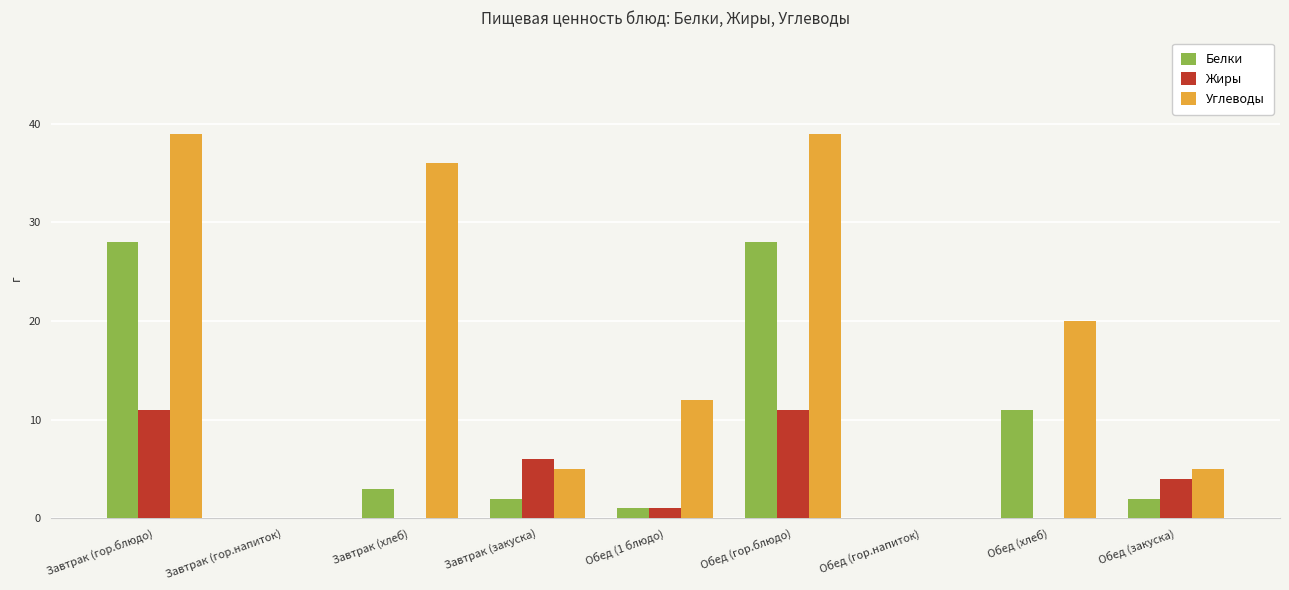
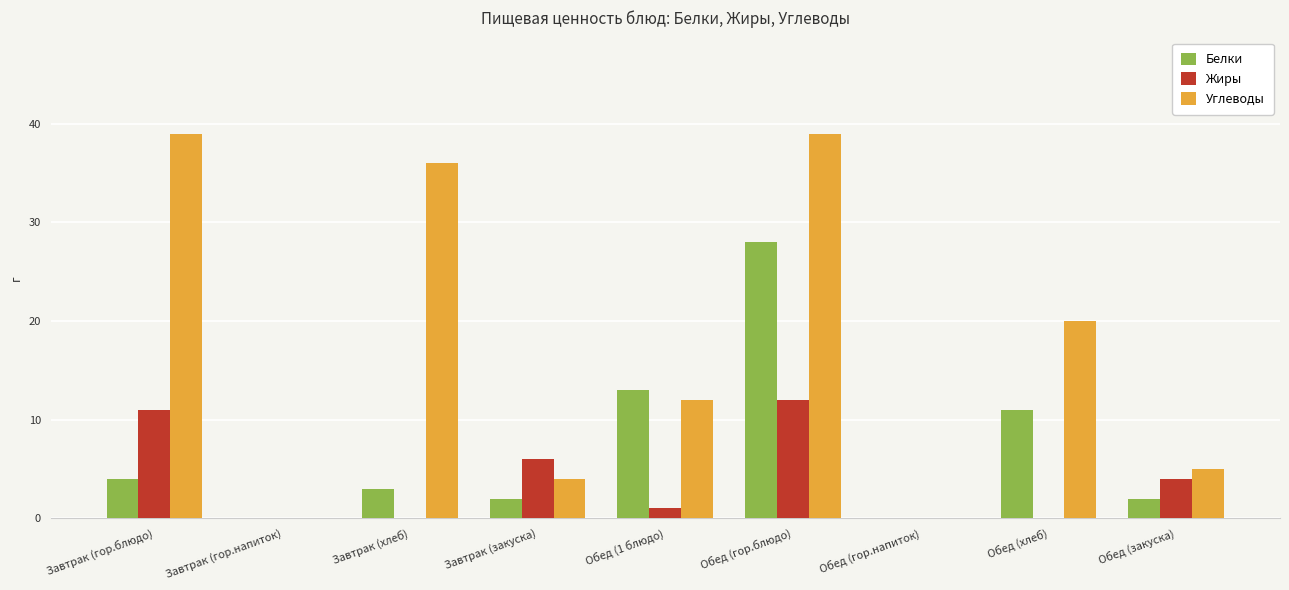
  {
    "Белки": {
-     "Завтрак (гор.блюдо)": 28,
+     "Завтрак (гор.блюдо)": 4,
      "Завтрак (гор.напиток)": 0,
      "Завтрак (хлеб)": 3,
      "Завтрак (закуска)": 2,
-     "Обед (1 блюдо)": 1,
+     "Обед (1 блюдо)": 13,
      "Обед (гор.блюдо)": 28,
      "Обед (гор.напиток)": 0,
      "Обед (хлеб)": 11,
      "Обед (закуска)": 2
    },
    "Жиры": {
      "Завтрак (гор.блюдо)": 11,
      "Завтрак (гор.напиток)": 0,
      "Завтрак (хлеб)": 0,
      "Завтрак (закуска)": 6,
      "Обед (1 блюдо)": 1,
-     "Обед (гор.блюдо)": 11,
+     "Обед (гор.блюдо)": 12,
      "Обед (гор.напиток)": 0,
      "Обед (хлеб)": 0,
      "Обед (закуска)": 4
    },
    "Углеводы": {
      "Завтрак (гор.блюдо)": 39,
      "Завтрак (гор.напиток)": 0,
      "Завтрак (хлеб)": 36,
-     "Завтрак (закуска)": 5,
+     "Завтрак (закуска)": 4,
      "Обед (1 блюдо)": 12,
      "Обед (гор.блюдо)": 39,
      "Обед (гор.напиток)": 0,
      "Обед (хлеб)": 20,
      "Обед (закуска)": 5
    }
  }
